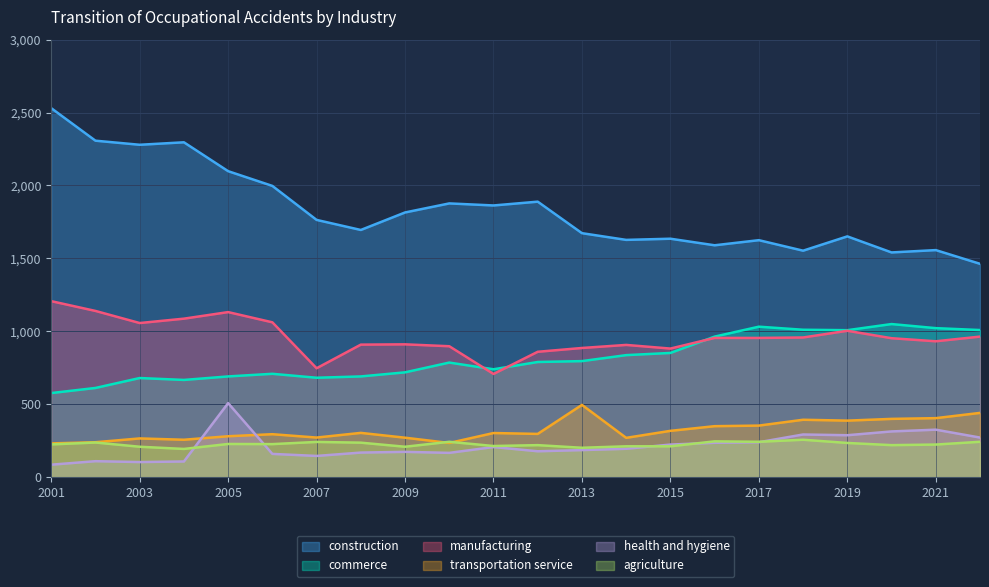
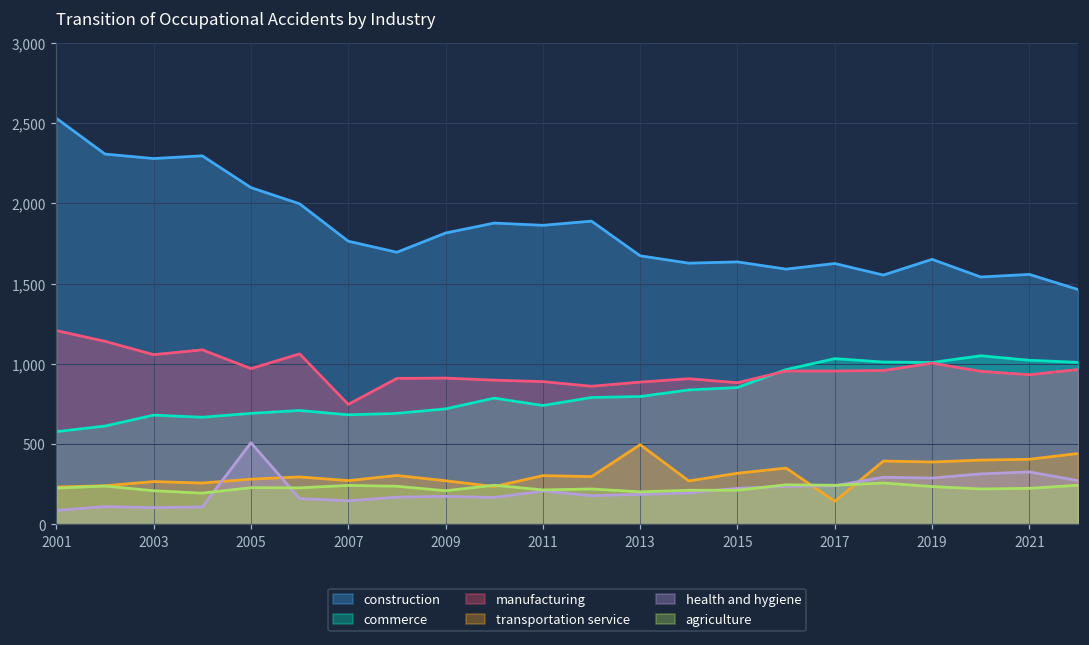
  {
    "manufacturing": {
      "2001": "1,210",
      "2003": "1,060",
-     "2005": "1,130",
+     "2005": "970",
      "2007": "750",
      "2009": "910",
-     "2011": "710",
+     "2011": "890",
      "2013": "890",
      "2015": "880",
      "2017": "960",
      "2021": "930"
    },
    "transportation service": {
      "2003": "270",
      "2005": "280",
      "2007": "270",
      "2009": "270",
      "2011": "300",
      "2013": "500",
      "2015": "320",
-     "2017": "350",
+     "2017": "140",
      "2019": "390",
      "2021": "410"
    },
    "health and hygiene": {
      "2001": "90",
      "2003": "100",
      "2005": "510",
      "2007": "150",
      "2009": "170",
      "2019": "290",
      "2021": "330"
    },
    "agriculture": {
      "2003": "210",
      "2005": "230",
      "2007": "240",
      "2009": "210",
      "2019": "240",
      "2021": "220"
    }
  }
